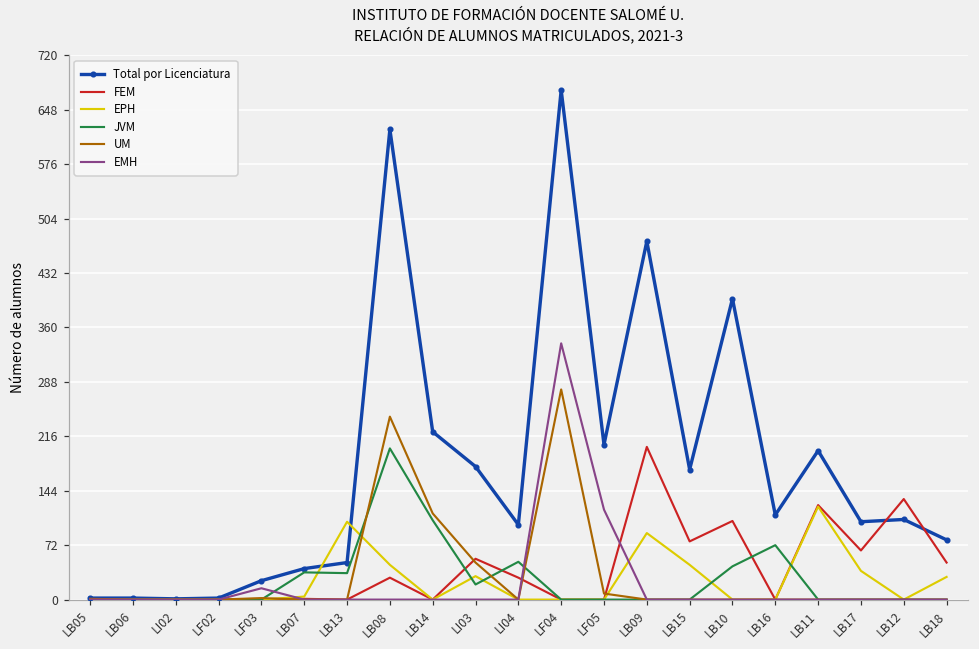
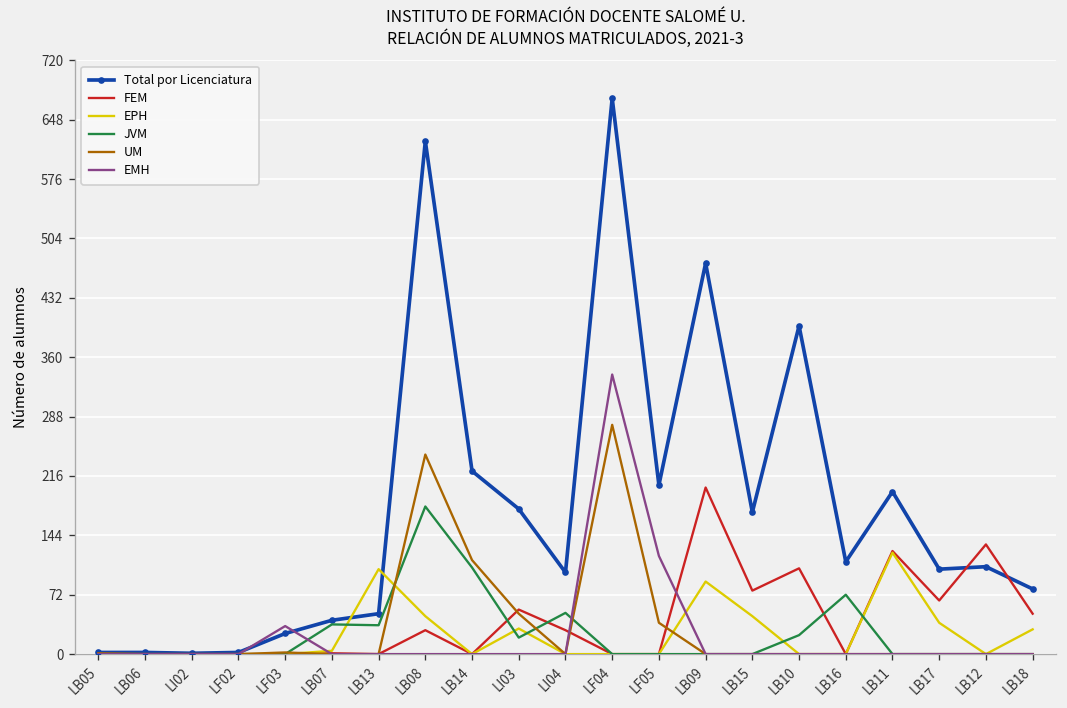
  {
    "Total por Licenciatura": {
      "LF03": 30,
      "LB07": 40,
      "LB13": 50,
      "LB08": 620,
      "LB14": 220,
      "LI03": 180,
      "LI04": 100,
      "LF04": 670,
      "LF05": 210,
      "LB09": 470,
      "LB15": 170,
      "LB10": 400,
      "LB16": 110,
      "LB11": 200,
      "LB17": 100,
      "LB12": 110,
      "LB18": 80
    },
    "FEM": {
      "LB08": 30,
      "LI03": 50,
      "LI04": 30,
      "LB09": 200,
      "LB15": 80,
      "LB10": 100,
      "LB17": 70,
      "LB12": 130,
      "LB18": 50
    },
    "EPH": {
      "LB13": 100,
      "LB08": 50,
      "LI03": 30,
      "LB09": 90,
      "LB15": 50,
      "LB17": 40,
      "LB18": 30
    },
    "JVM": {
      "LB07": 40,
      "LB13": 40,
-     "LB08": 200,
+     "LB08": 180,
      "LB14": 110,
      "LI03": 20,
      "LI04": 50,
-     "LB10": 40,
+     "LB10": 20,
      "LB16": 70
    },
    "UM": {
      "LB08": 240,
      "LB14": 110,
      "LI03": 50,
      "LF04": 280,
-     "LF05": 10
+     "LF05": 40
    },
    "EMH": {
-     "LF03": 20,
+     "LF03": 30,
      "LB08": 0,
      "LI03": 0,
      "LF04": 340,
      "LF05": 120
    }
  }
